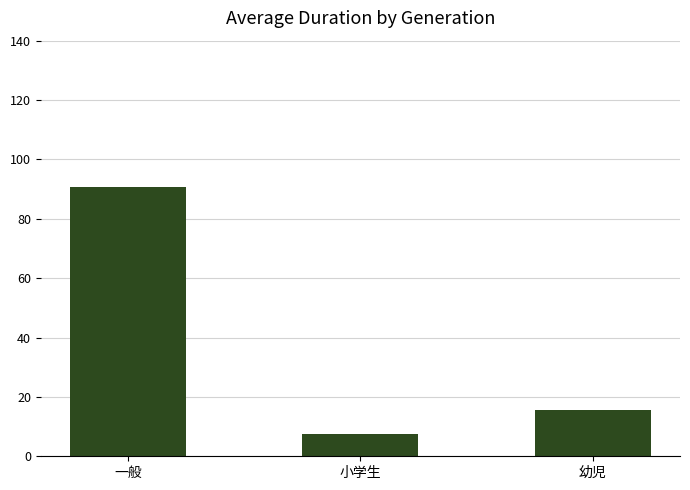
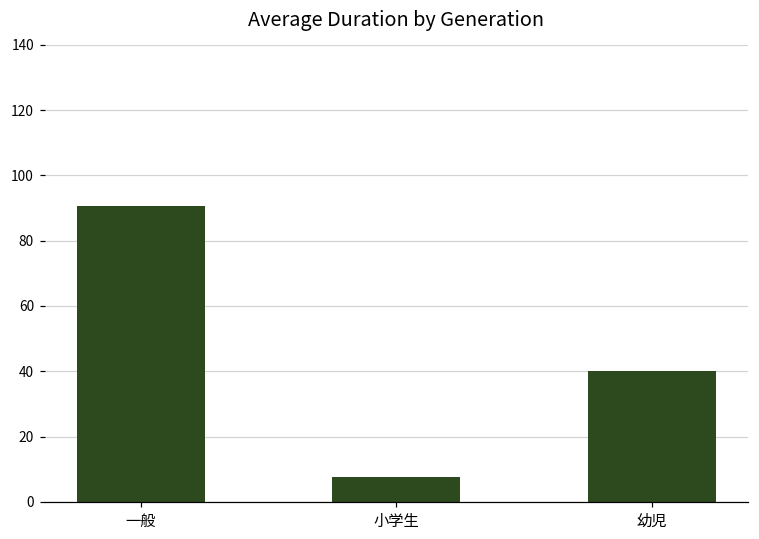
  {
    "一般": 91,
    "小学生": 8,
-   "幼児": 16
+   "幼児": 40
  }
